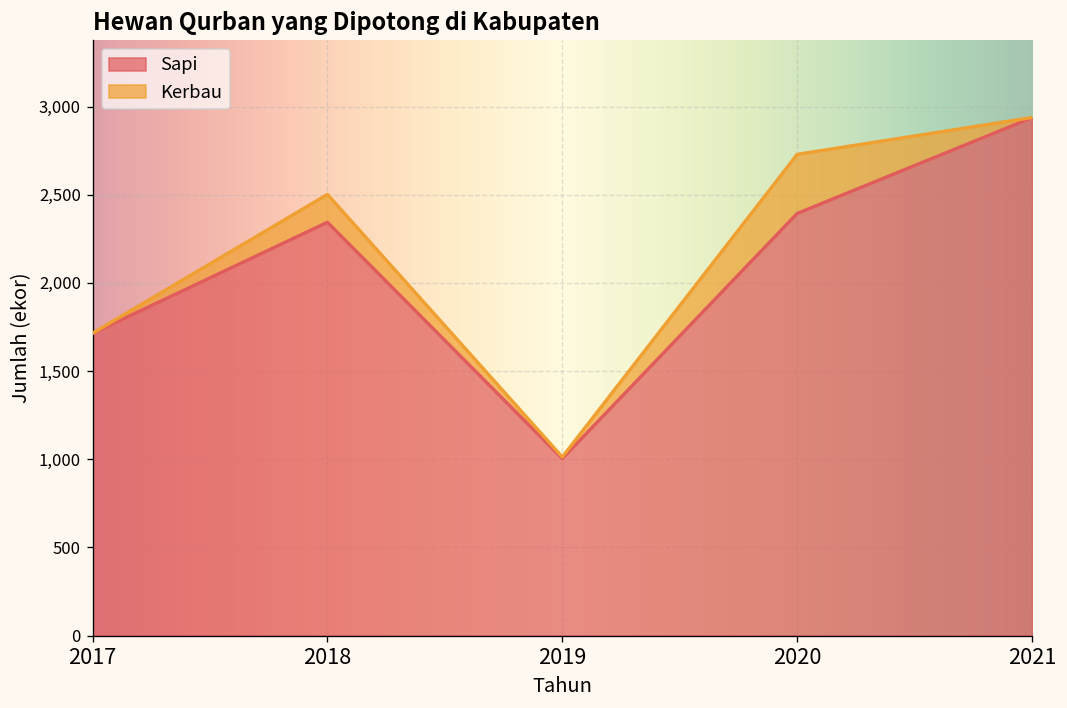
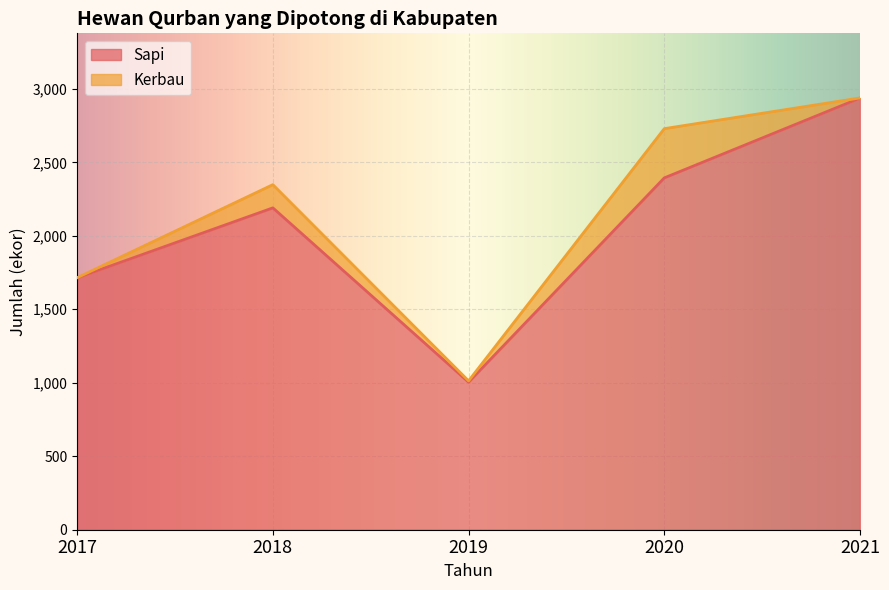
  {
    "Sapi": {
-     "2018": "2,340",
+     "2018": "2,190",
      "2020": "2,390"
    },
    "Kerbau": {
      "2018": "160",
      "2020": "340"
    }
  }
